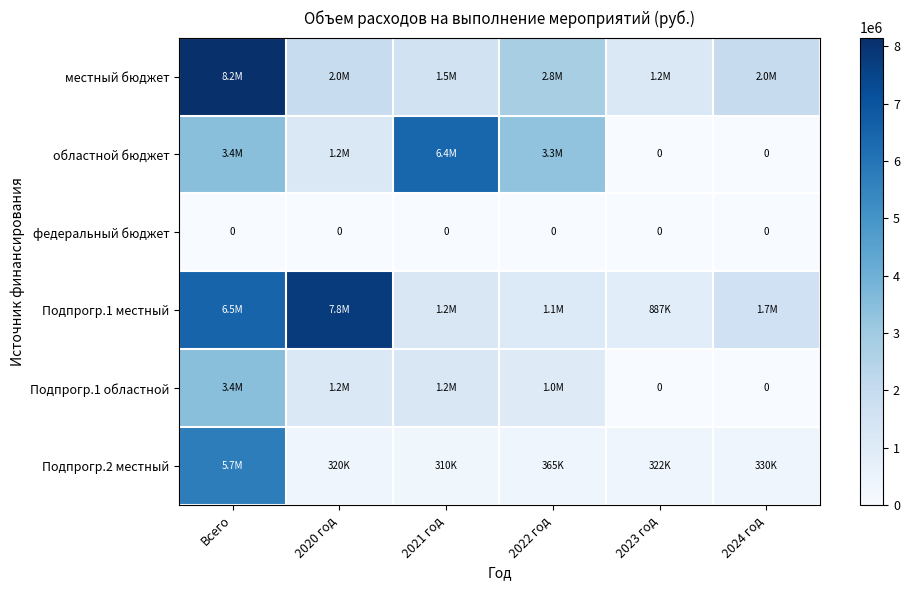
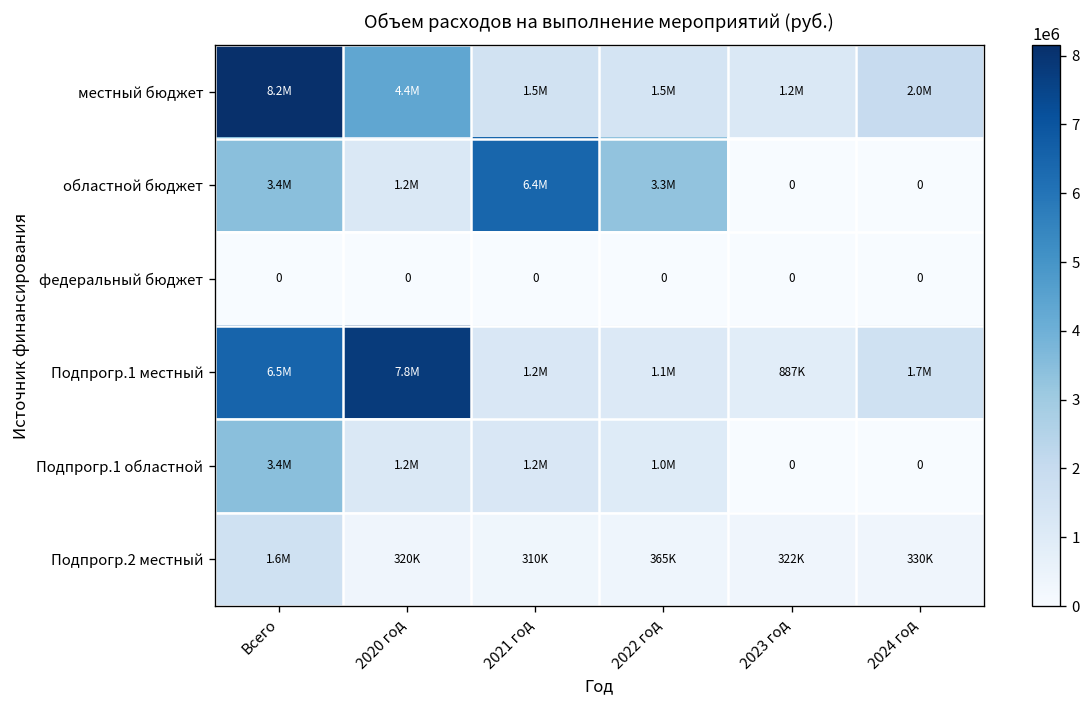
  {
    "местный бюджет": {
      "Всего": "8.2M",
-     "2020 год": "2.0M",
+     "2020 год": "4.4M",
      "2021 год": "1.5M",
-     "2022 год": "2.8M",
+     "2022 год": "1.5M",
      "2023 год": "1.2M",
      "2024 год": "2.0M"
    },
    "областной бюджет": {
      "Всего": "3.4M",
      "2020 год": "1.2M",
      "2021 год": "6.4M",
      "2022 год": "3.3M",
      "2023 год": "0",
      "2024 год": "0"
    },
    "федеральный бюджет": {
      "Всего": "0",
      "2020 год": "0",
      "2021 год": "0",
      "2022 год": "0",
      "2023 год": "0",
      "2024 год": "0"
    },
    "Подпрогр.1 местный": {
      "Всего": "6.5M",
      "2020 год": "7.8M",
      "2021 год": "1.2M",
      "2022 год": "1.1M",
      "2023 год": "887K",
      "2024 год": "1.7M"
    },
    "Подпрогр.1 областной": {
      "Всего": "3.4M",
      "2020 год": "1.2M",
      "2021 год": "1.2M",
      "2022 год": "1.0M",
      "2023 год": "0",
      "2024 год": "0"
    },
    "Подпрогр.2 местный": {
-     "Всего": "5.7M",
+     "Всего": "1.6M",
      "2020 год": "320K",
      "2021 год": "310K",
      "2022 год": "365K",
      "2023 год": "322K",
      "2024 год": "330K"
    }
  }
